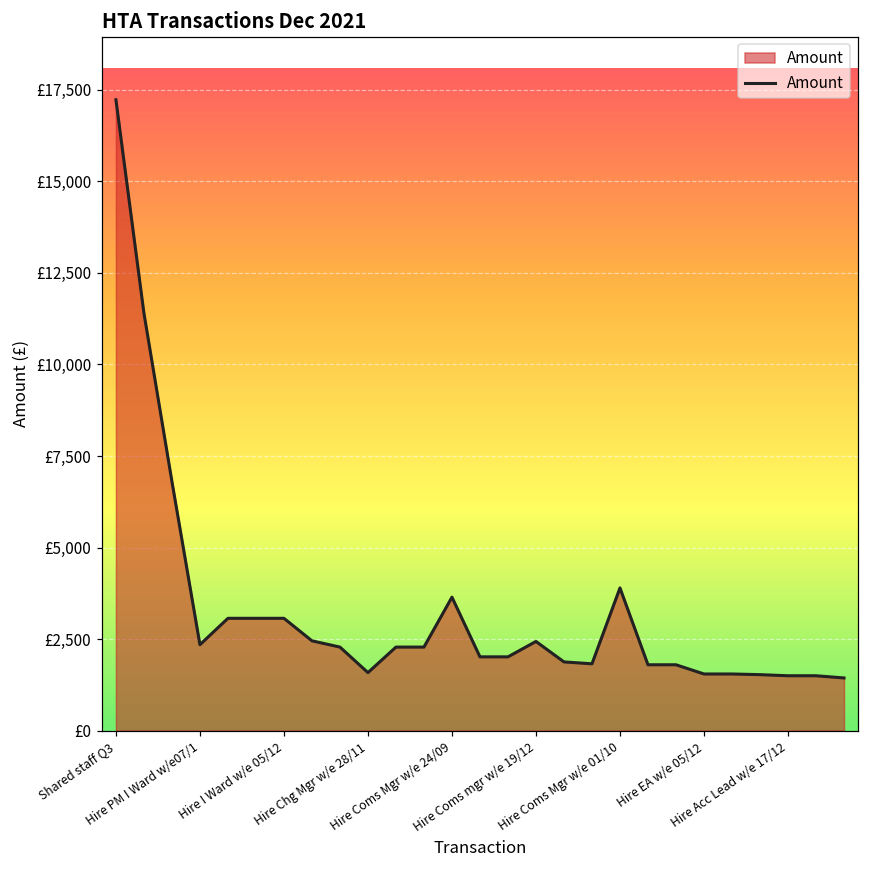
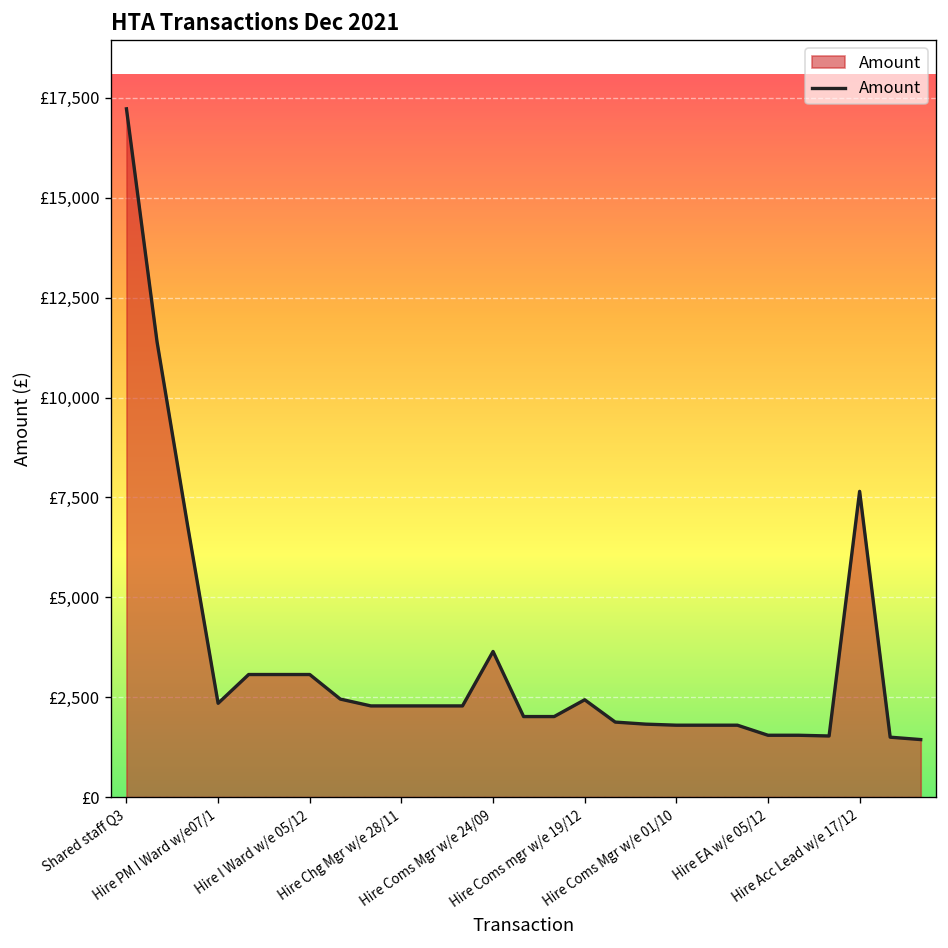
  {
    "Shared staff Q3": "£17,200",
    "Hire PM I Ward w/e07/1": "£2,300",
    "Hire I Ward w/e 05/12": "£3,100",
-   "Hire Chg Mgr w/e 28/11": "£1,600",
+   "Hire Chg Mgr w/e 28/11": "£2,300",
    "Hire Coms Mgr w/e 24/09": "£3,600",
    "Hire Coms mgr w/e 19/12": "£2,400",
-   "Hire Coms Mgr w/e 01/10": "£3,900",
+   "Hire Coms Mgr w/e 01/10": "£1,800",
    "Hire EA w/e 05/12": "£1,500",
-   "Hire Acc Lead w/e 17/12": "£1,500"
+   "Hire Acc Lead w/e 17/12": "£7,700"
  }
